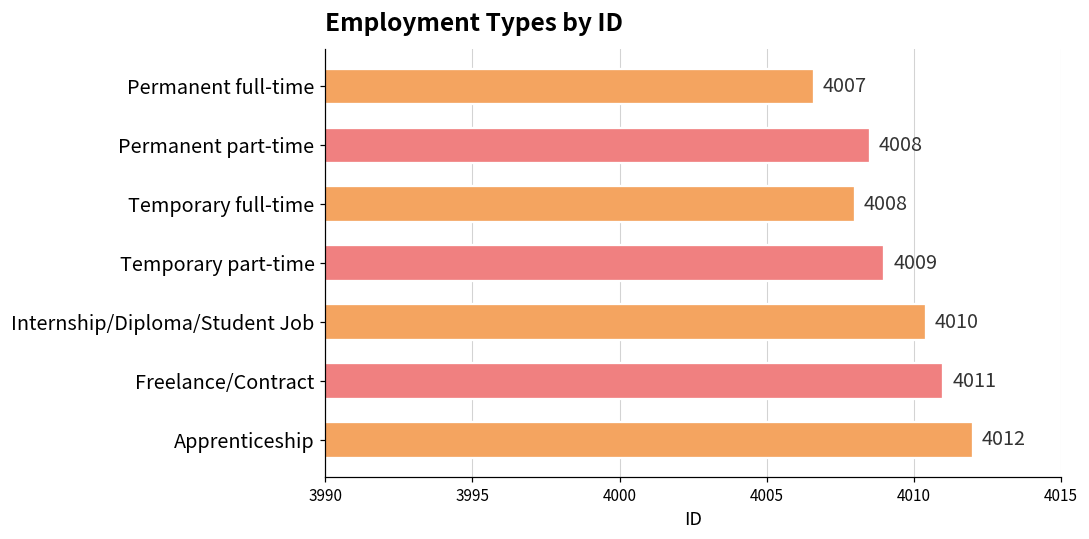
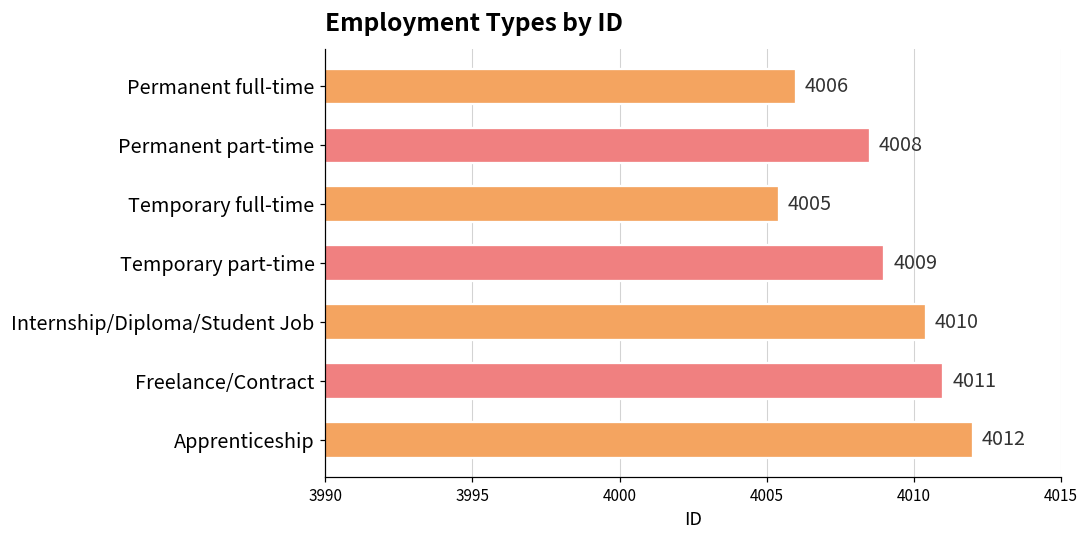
  {
-   "Permanent full-time": 4007,
+   "Permanent full-time": 4006,
    "Permanent part-time": 4008,
-   "Temporary full-time": 4008,
+   "Temporary full-time": 4005,
    "Temporary part-time": 4009,
    "Internship/Diploma/Student Job": 4010,
    "Freelance/Contract": 4011,
    "Apprenticeship": 4012
  }
